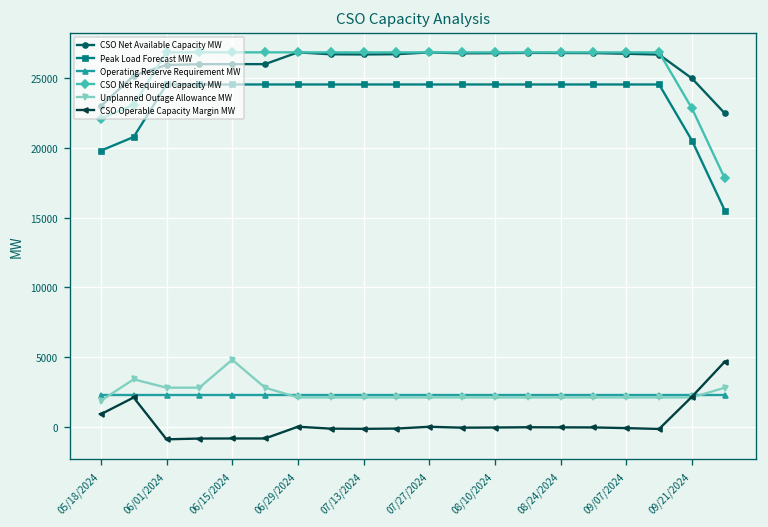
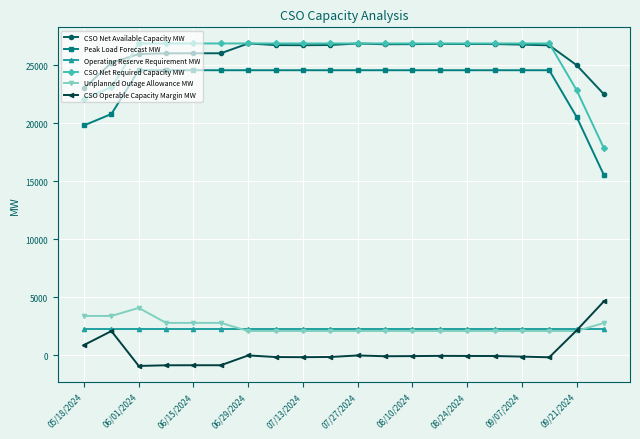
  {
    "Unplanned Outage Allowance MW": {
-     "05/18/2024": 1900,
-     "06/01/2024": 2800,
-     "06/15/2024": 4800
+     "05/18/2024": 3400,
+     "06/01/2024": 4100,
+     "06/15/2024": 2800
    }
  }
